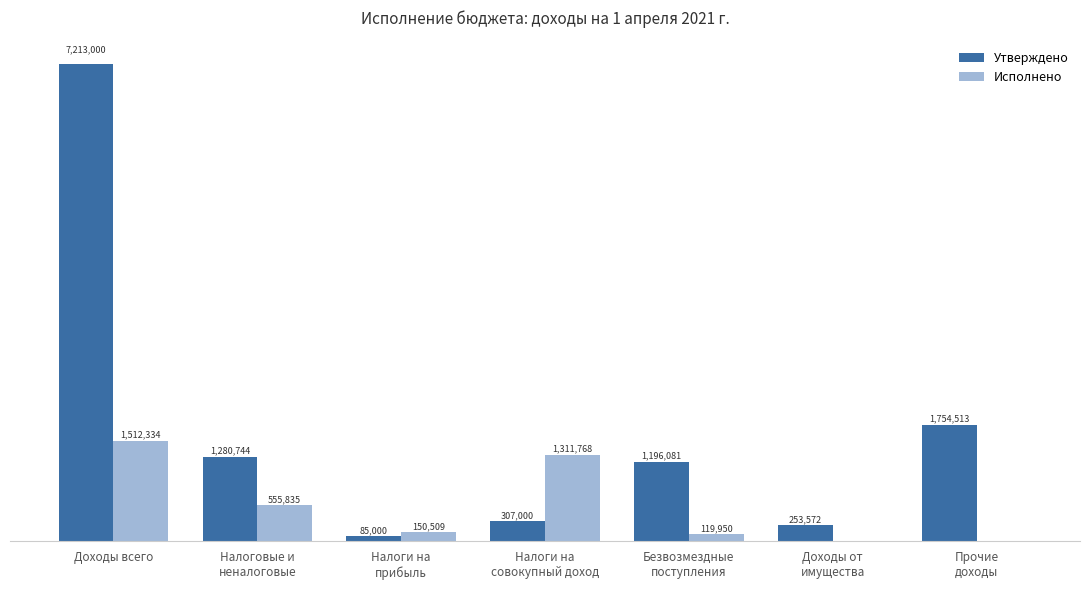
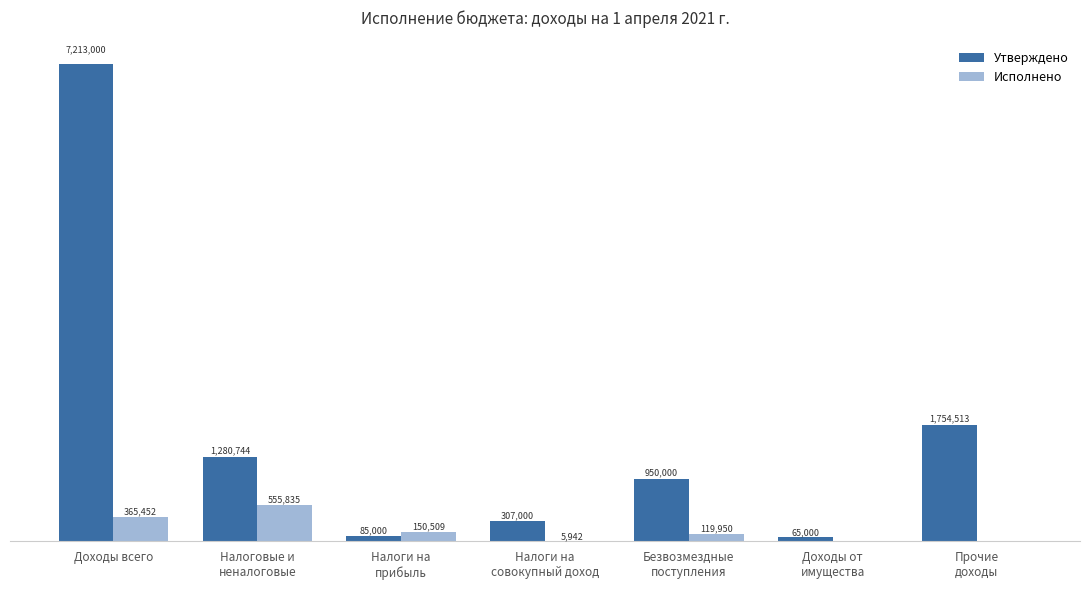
  {
    "Утверждено": {
      "Доходы всего": "7,213,000",
      "Налоговые и неналоговые": "1,280,744",
      "Налоги на прибыль": "85,000",
      "Налоги на совокупный доход": "307,000",
-     "Безвозмездные поступления": "1,196,081",
-     "Доходы от имущества": "253,572",
+     "Безвозмездные поступления": "950,000",
+     "Доходы от имущества": "65,000",
      "Прочие доходы": "1,754,513"
    },
    "Исполнено": {
-     "Доходы всего": "1,512,334",
+     "Доходы всего": "365,452",
      "Налоговые и неналоговые": "555,835",
      "Налоги на прибыль": "150,509",
-     "Налоги на совокупный доход": "1,311,768",
+     "Налоги на совокупный доход": "5,942",
      "Безвозмездные поступления": "119,950"
    }
  }
